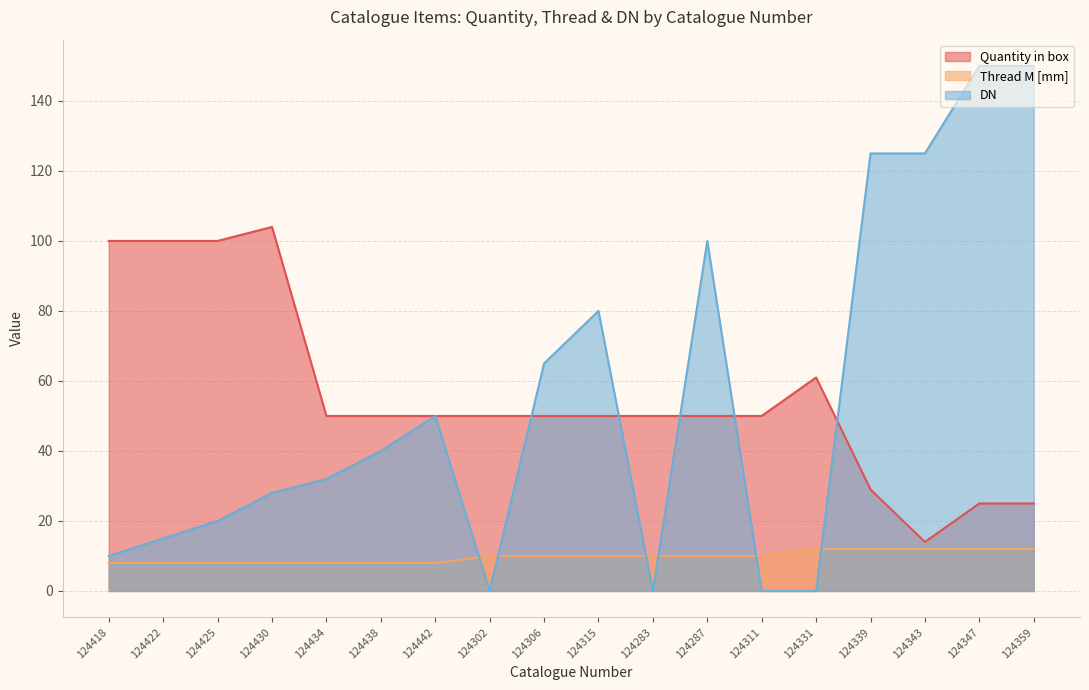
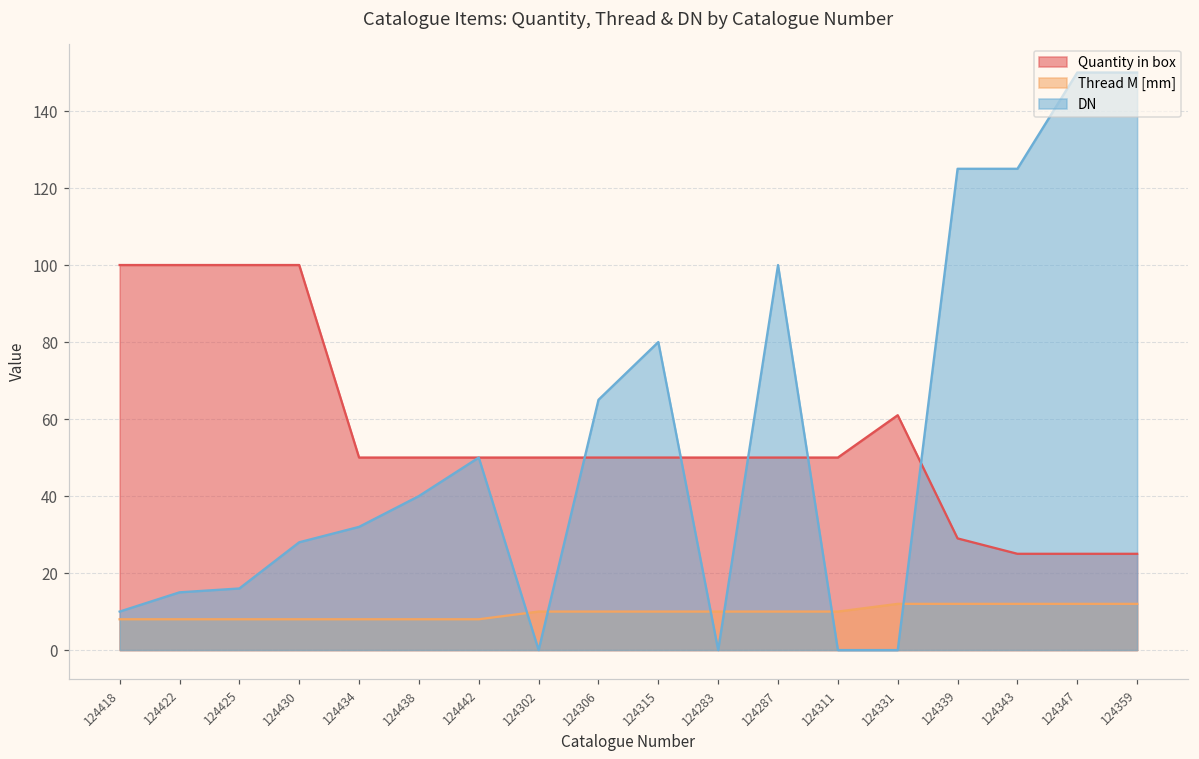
  {
    "Quantity in box": {
      "124418": 100,
      "124422": 100,
      "124425": 100,
-     "124430": 104,
+     "124430": 100,
      "124434": 50,
      "124438": 50,
      "124302": 50,
      "124306": 50,
      "124315": 50,
      "124283": 50,
      "124287": 50,
      "124311": 50,
      "124331": 61,
      "124339": 29,
-     "124343": 14,
+     "124343": 25,
      "124347": 25,
      "124359": 25
    },
    "Thread M [mm]": {
      "124418": 8,
      "124422": 8,
      "124425": 8,
      "124430": 8,
      "124434": 8,
      "124438": 8,
      "124442": 8,
      "124302": 10,
      "124306": 10,
      "124315": 10,
      "124283": 10,
      "124287": 10,
      "124311": 10,
      "124331": 12,
      "124339": 12,
      "124343": 12,
      "124347": 12,
      "124359": 12
    },
    "DN": {
      "124418": 10,
      "124422": 15,
-     "124425": 20,
+     "124425": 16,
      "124430": 28,
      "124434": 32,
      "124438": 40,
      "124302": 0,
      "124306": 65,
      "124315": 80,
      "124283": 0,
      "124287": 100,
      "124311": 0,
      "124331": 0,
      "124339": 125,
      "124343": 125
    }
  }
